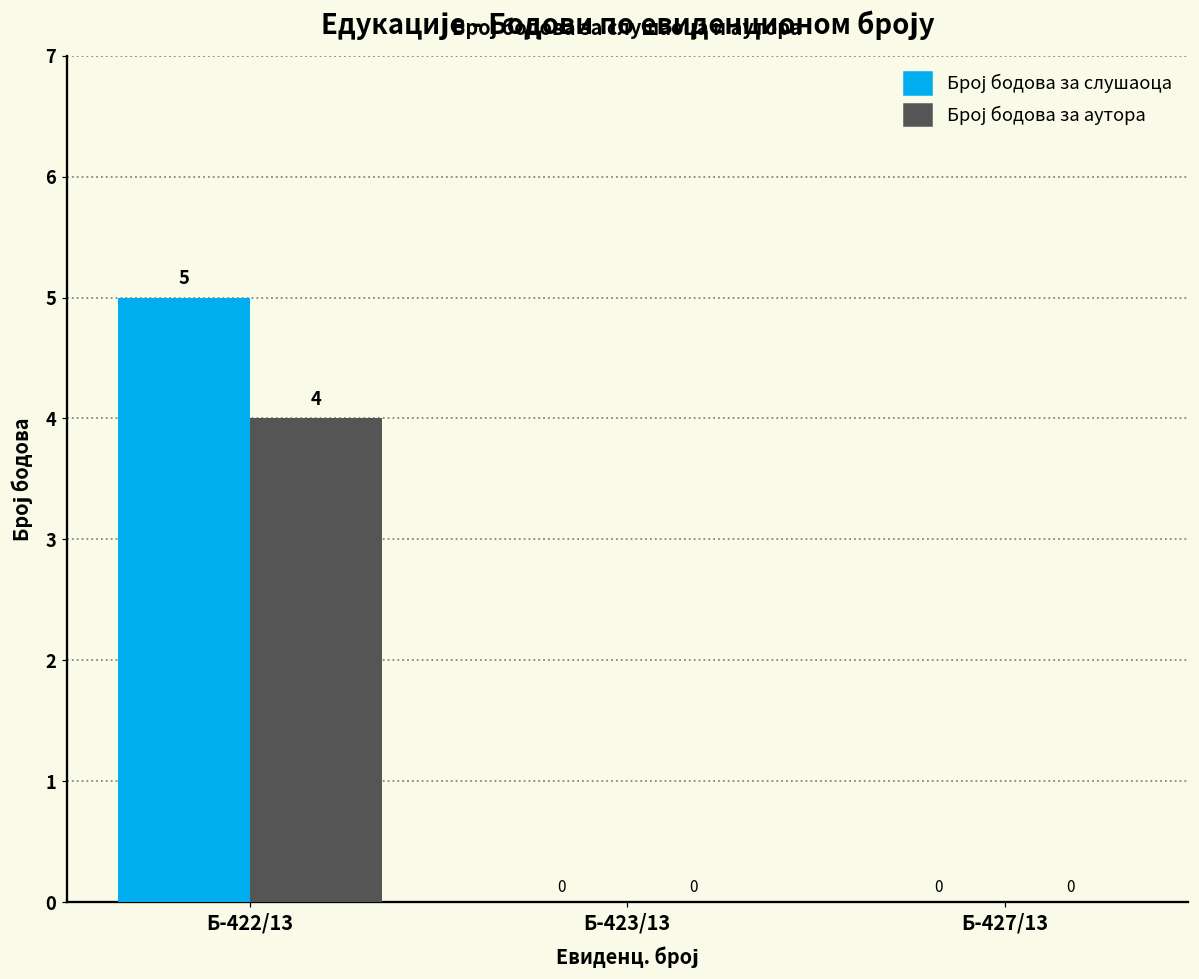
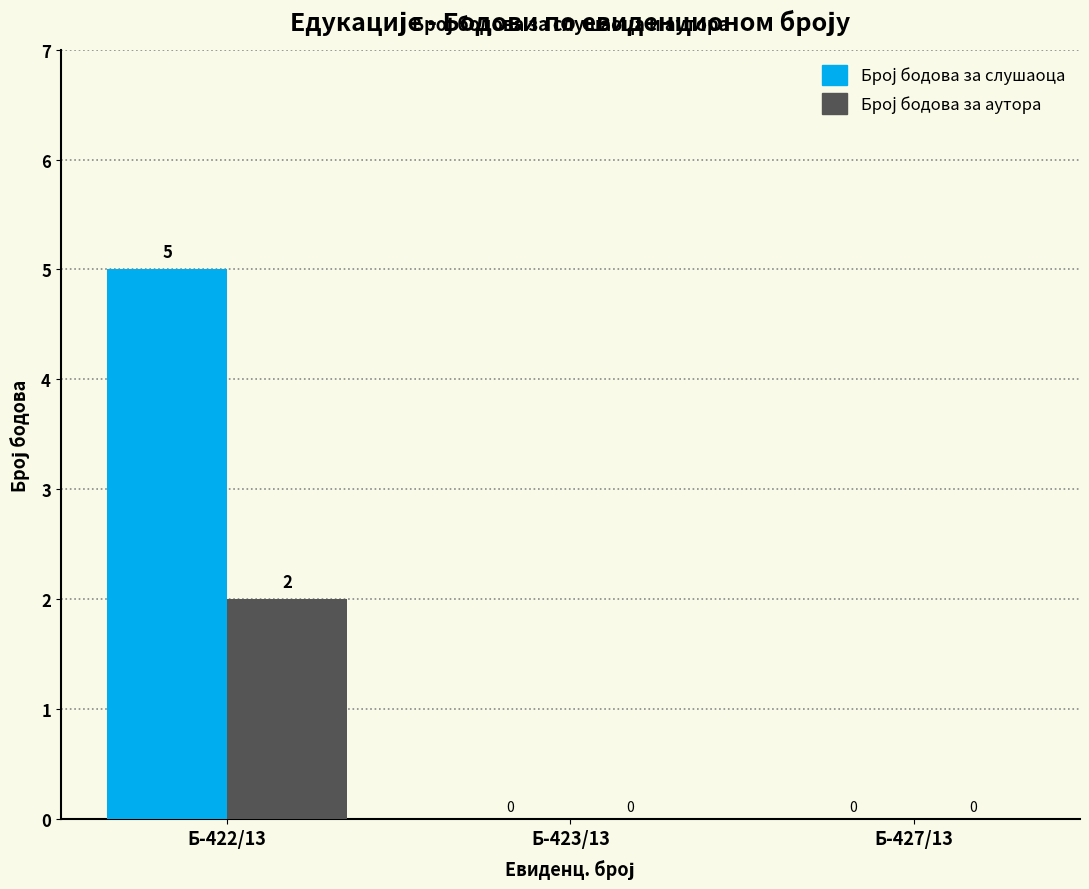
  {
    "Број бодова за слушаоца": {
      "Б-422/13": 5,
      "Б-423/13": 0,
      "Б-427/13": 0
    },
    "Број бодова за аутора": {
-     "Б-422/13": 4,
+     "Б-422/13": 2,
      "Б-423/13": 0,
      "Б-427/13": 0
    }
  }
